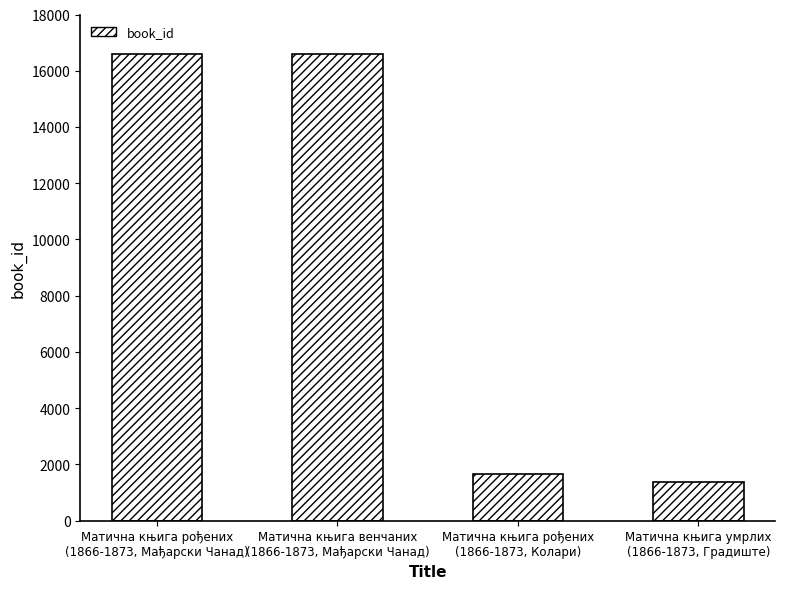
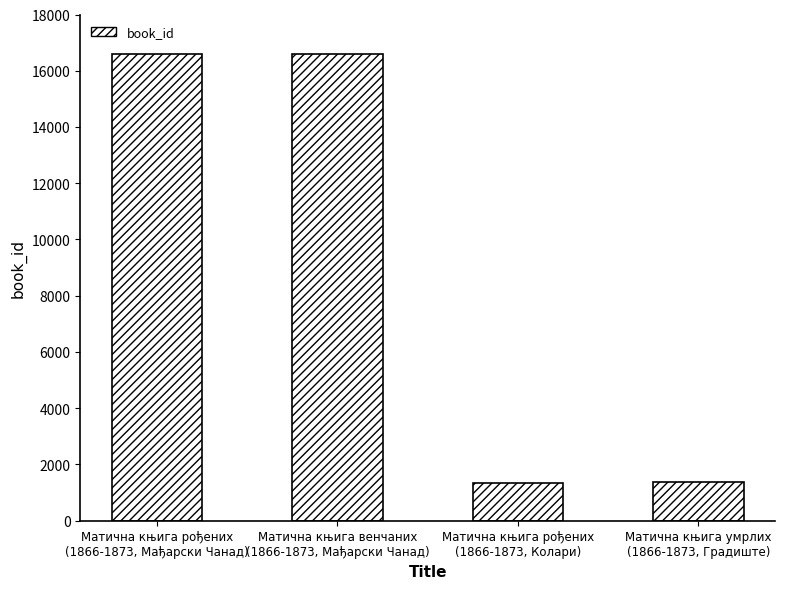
  {
    "Матична књига рођених (1866-1873, Мађарски Чанад)": 16600,
    "Матична књига венчаних (1866-1873, Мађарски Чанад)": 16600,
-   "Матична књига рођених (1866-1873, Колари)": 1700,
+   "Матична књига рођених (1866-1873, Колари)": 1300,
    "Матична књига умрлих (1866-1873, Градиште)": 1400
  }
